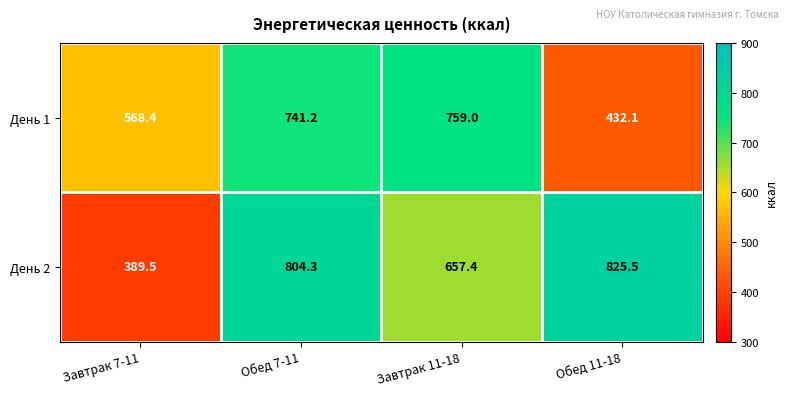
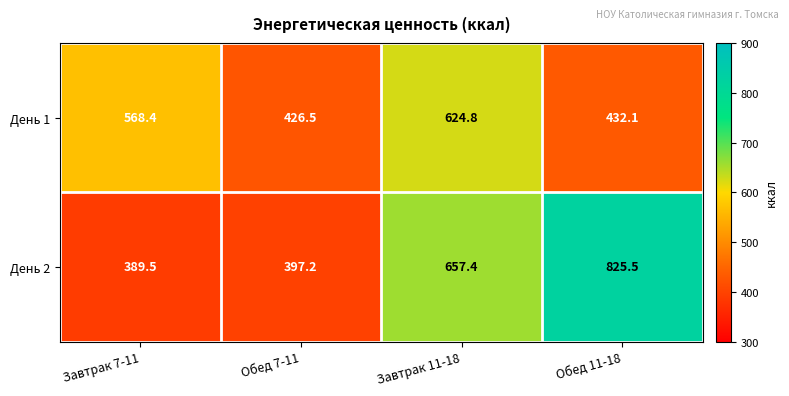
  {
    "День 1": {
      "Завтрак 7-11": 568.4,
-     "Обед 7-11": 741.2,
-     "Завтрак 11-18": 759.0,
+     "Обед 7-11": 426.5,
+     "Завтрак 11-18": 624.8,
      "Обед 11-18": 432.1
    },
    "День 2": {
      "Завтрак 7-11": 389.5,
-     "Обед 7-11": 804.3,
+     "Обед 7-11": 397.2,
      "Завтрак 11-18": 657.4,
      "Обед 11-18": 825.5
    }
  }
